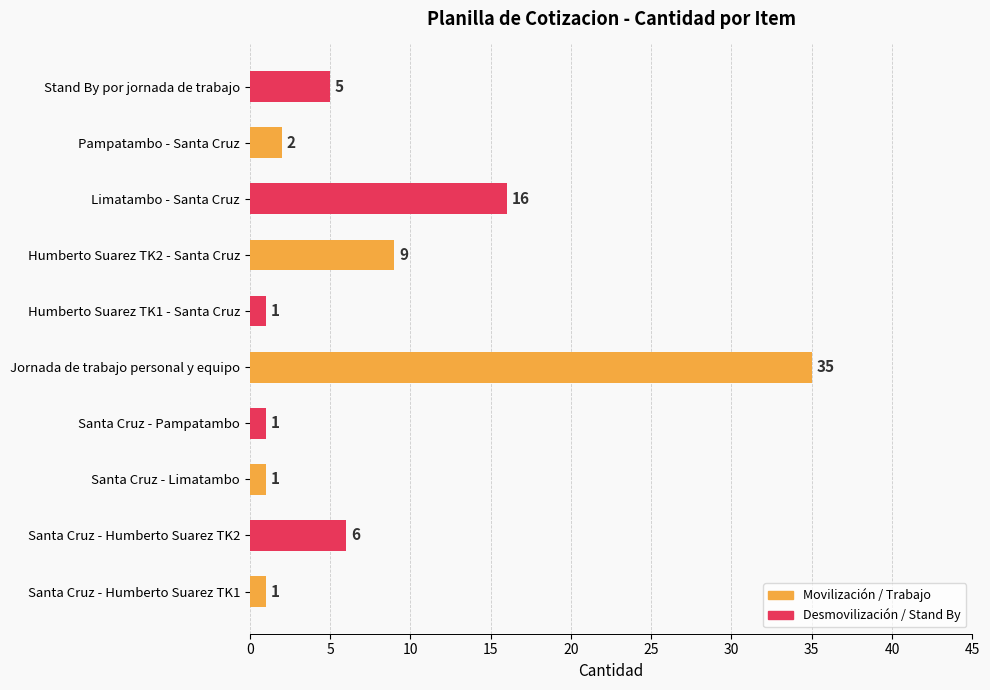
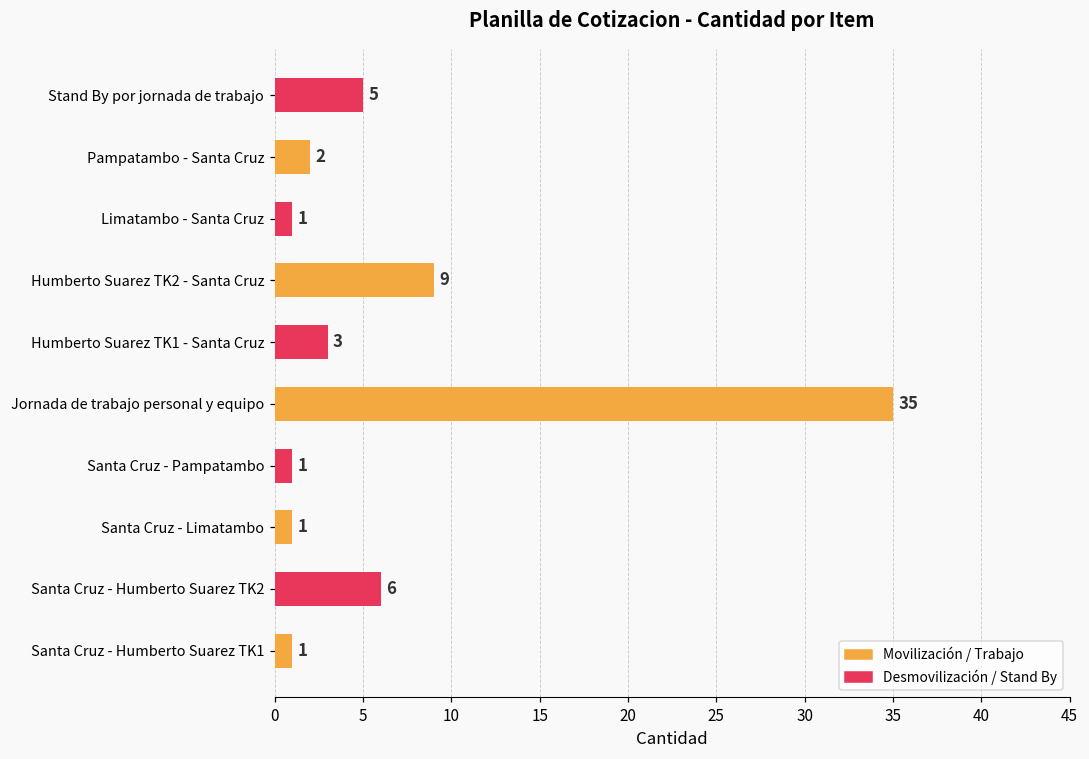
  {
    "Stand By por jornada de trabajo": 5,
    "Pampatambo - Santa Cruz": 2,
-   "Limatambo - Santa Cruz": 16,
+   "Limatambo - Santa Cruz": 1,
    "Humberto Suarez TK2 - Santa Cruz": 9,
-   "Humberto Suarez TK1 - Santa Cruz": 1,
+   "Humberto Suarez TK1 - Santa Cruz": 3,
    "Jornada de trabajo personal y equipo": 35,
    "Santa Cruz - Pampatambo": 1,
    "Santa Cruz - Limatambo": 1,
    "Santa Cruz - Humberto Suarez TK2": 6,
    "Santa Cruz - Humberto Suarez TK1": 1
  }
